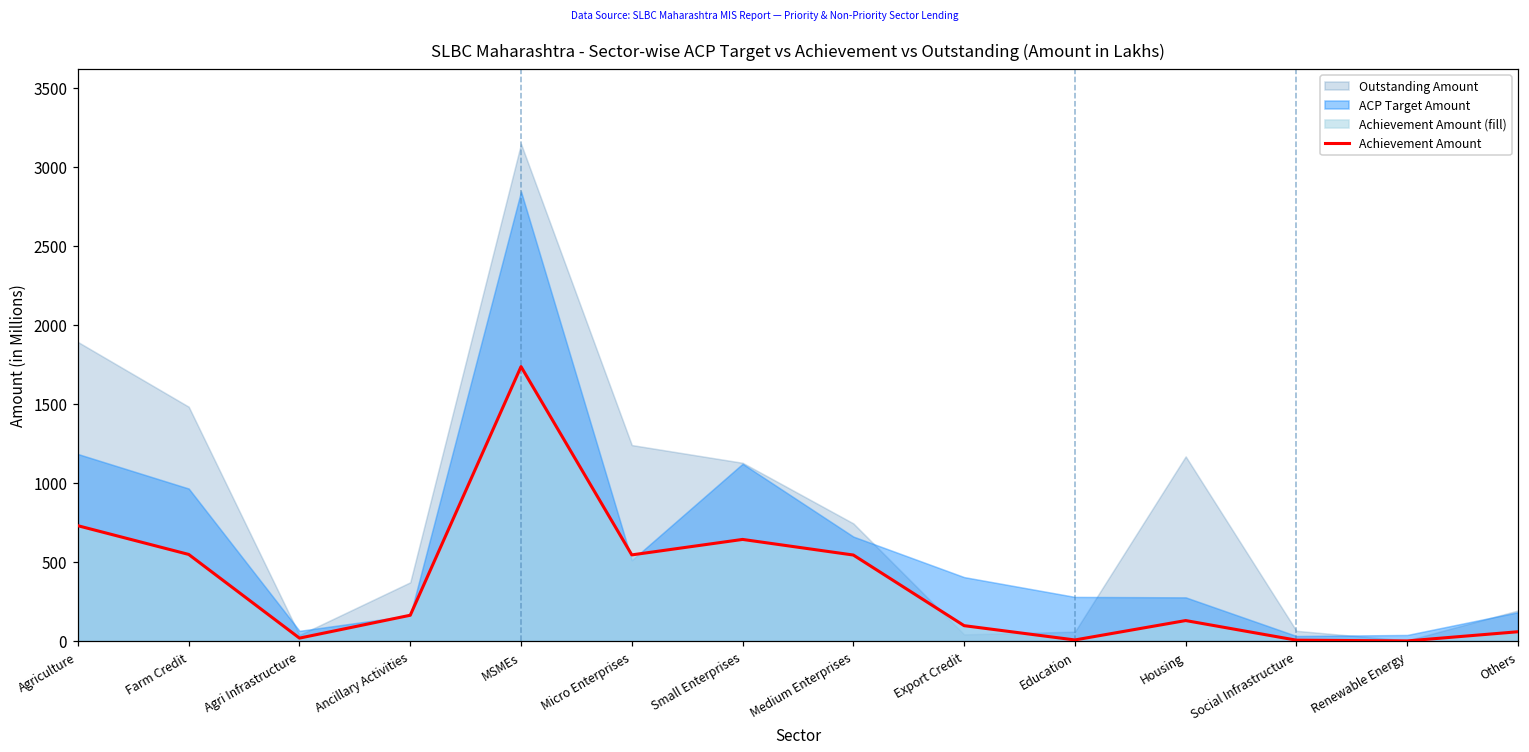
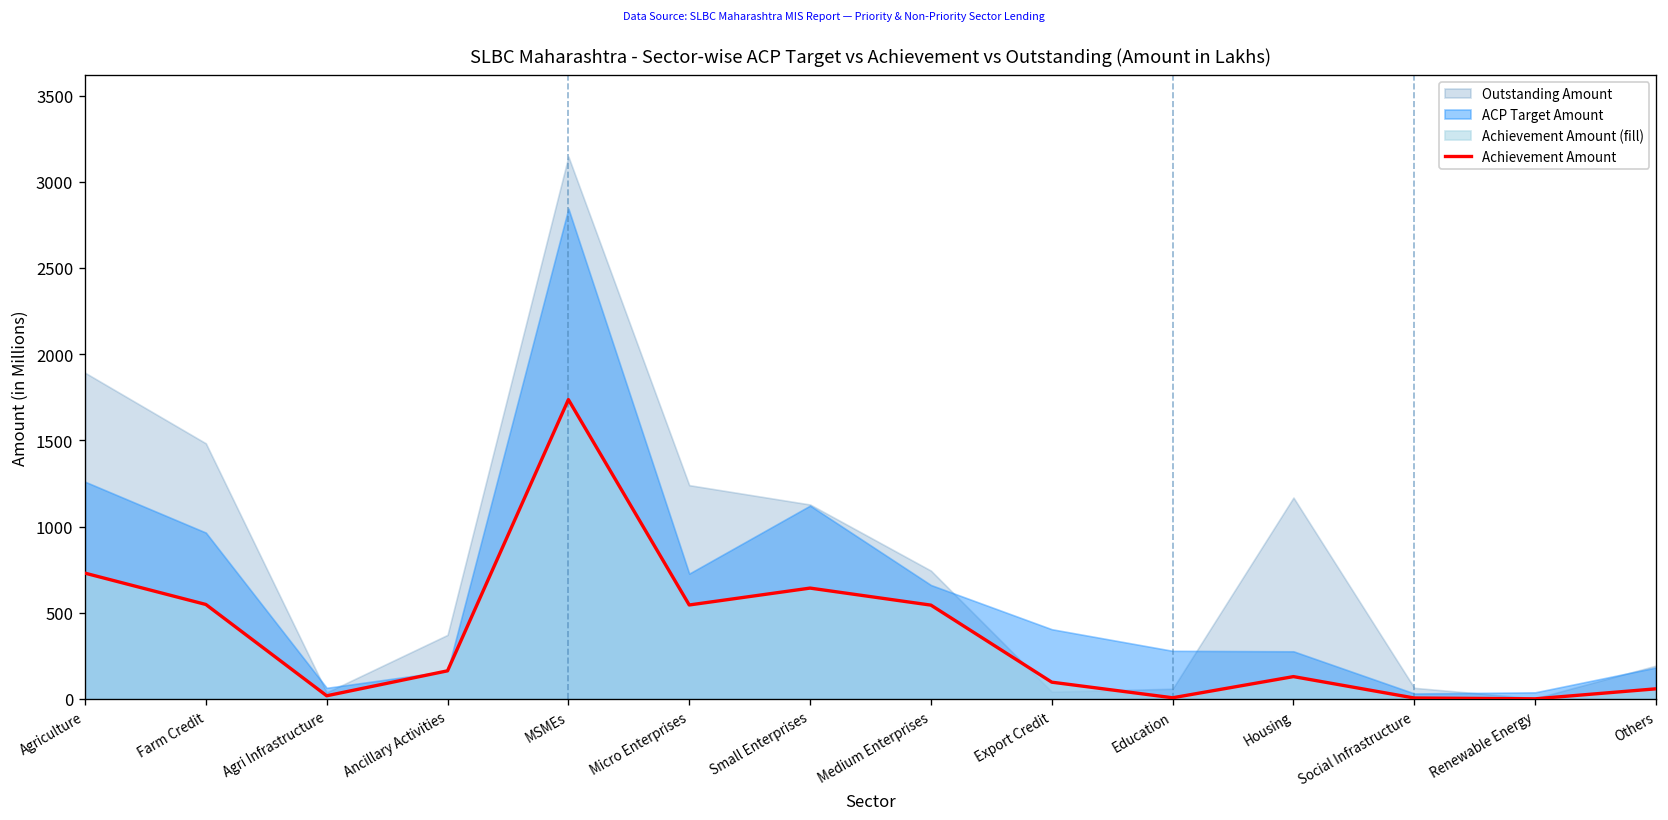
  {
    "ACP Target Amount": {
-     "Agriculture": 1180,
+     "Agriculture": 1260,
      "Farm Credit": 970,
      "Agri Infrastructure": 60,
      "MSMEs": 2850,
-     "Micro Enterprises": 510,
+     "Micro Enterprises": 730,
      "Medium Enterprises": 660,
      "Export Credit": 400,
      "Education": 280,
      "Housing": 280,
      "Social Infrastructure": 30,
      "Renewable Energy": 40
    }
  }
